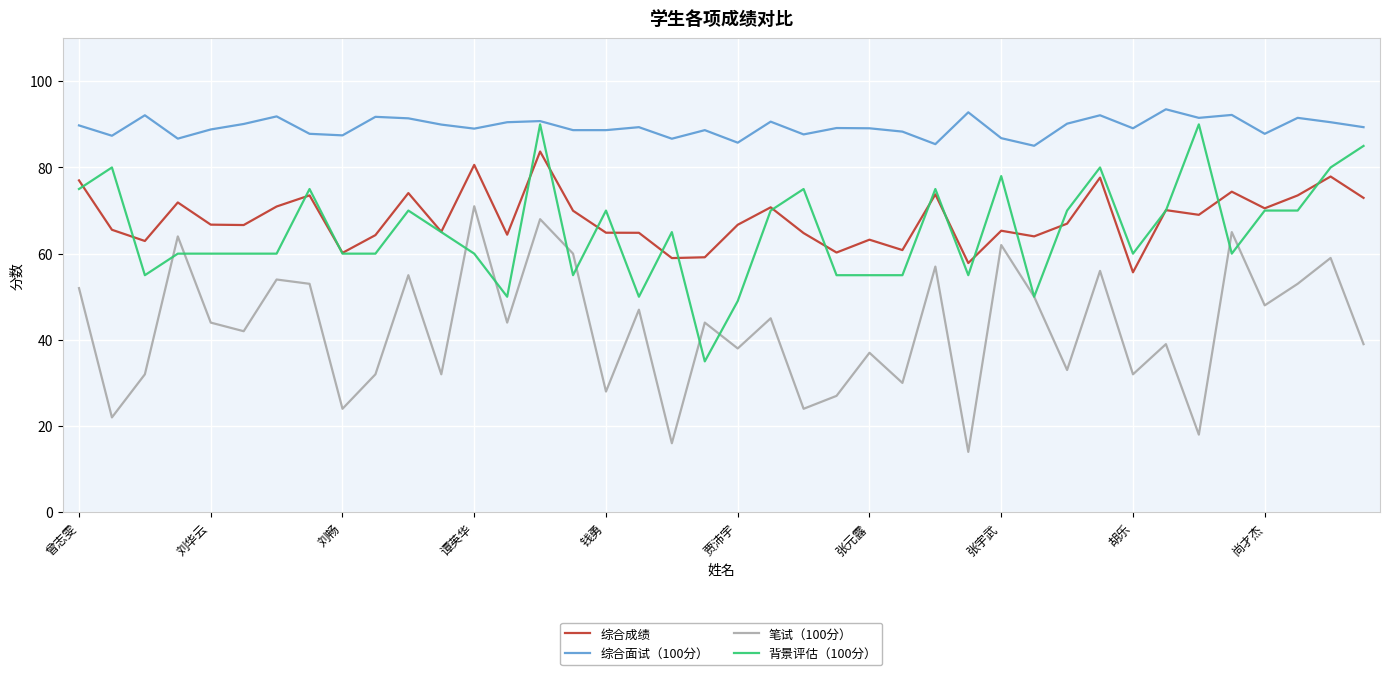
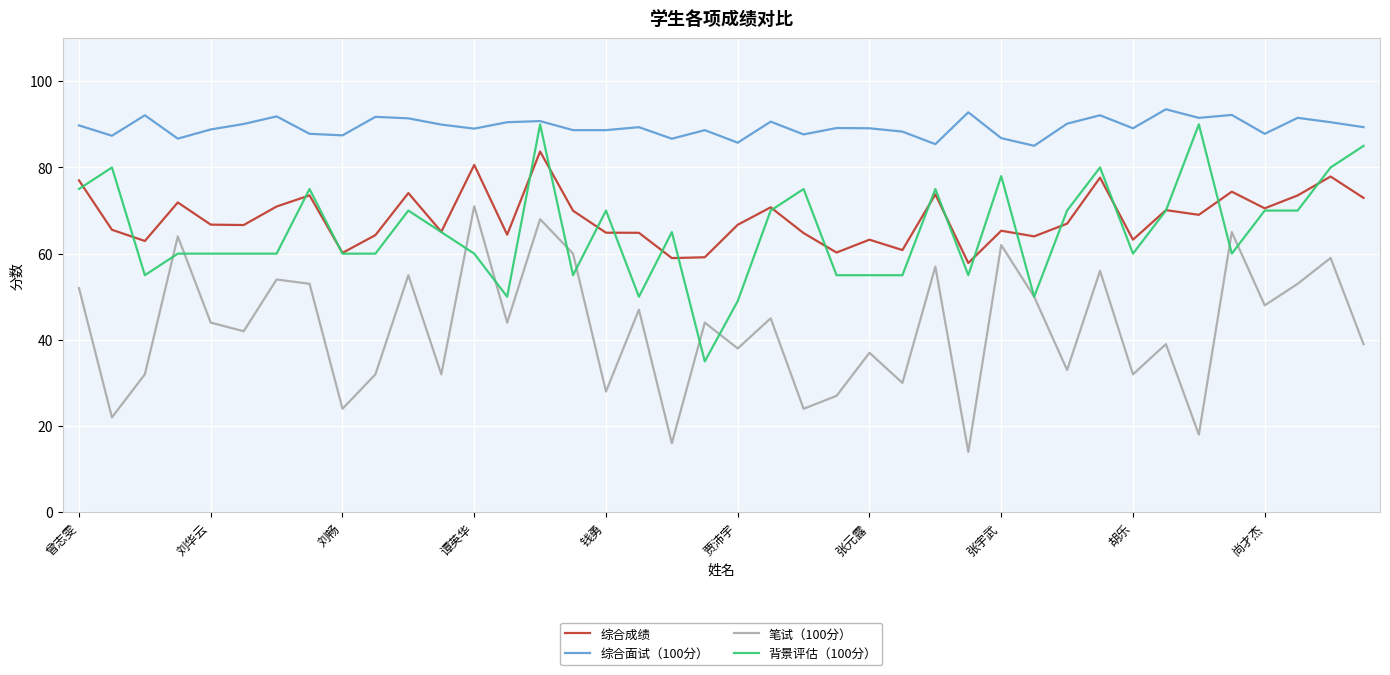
  {
    "综合成绩": {
      "曾志雯": 77,
      "刘华云": 67,
      "谭英华": 81,
      "钱勇": 65,
      "贾沛宇": 67,
      "张元露": 63,
      "张宇武": 65,
-     "胡乐": 56
+     "胡乐": 63
    },
    "综合面试（100分）": {
      "曾志雯": 90,
      "刘华云": 89,
      "刘畅": 87,
      "谭英华": 89,
      "钱勇": 89,
      "贾沛宇": 86,
      "张元露": 89,
      "张宇武": 87,
      "胡乐": 89,
      "尚才杰": 88
    },
    "笔试（100分）": {
      "曾志雯": 52,
      "刘华云": 44,
      "刘畅": 24,
      "谭英华": 71,
      "钱勇": 28,
      "贾沛宇": 38,
      "张元露": 37,
      "张宇武": 62,
      "胡乐": 32,
      "尚才杰": 48
    },
    "背景评估（100分）": {
      "曾志雯": 75,
      "刘华云": 60,
      "谭英华": 60,
      "钱勇": 70,
      "贾沛宇": 49,
      "张元露": 55,
      "张宇武": 78,
      "胡乐": 60
    }
  }
